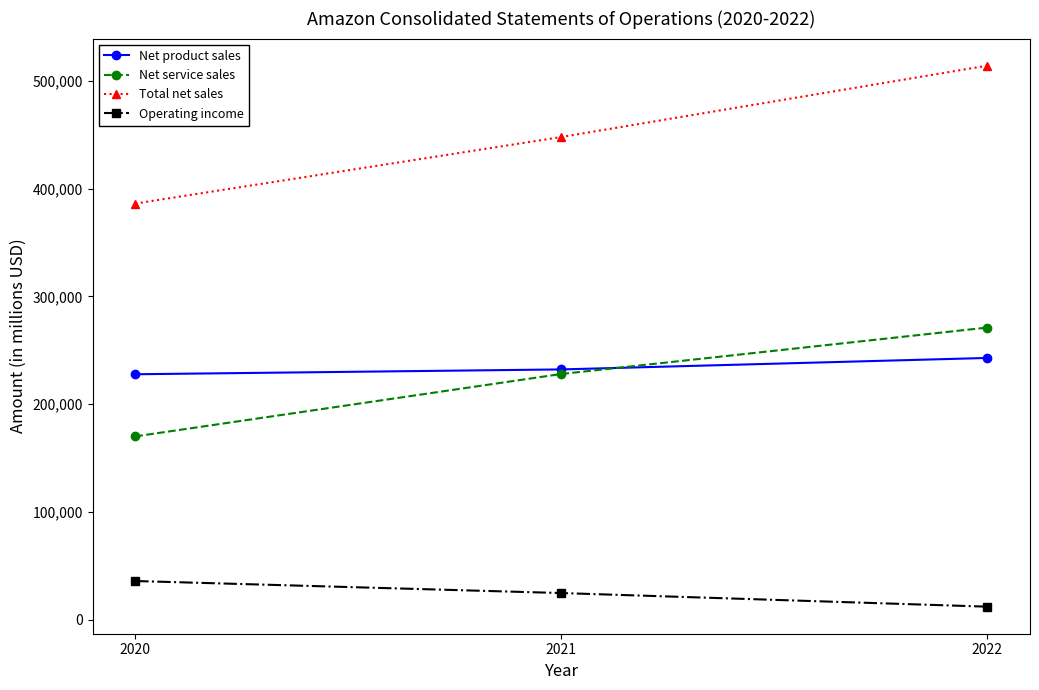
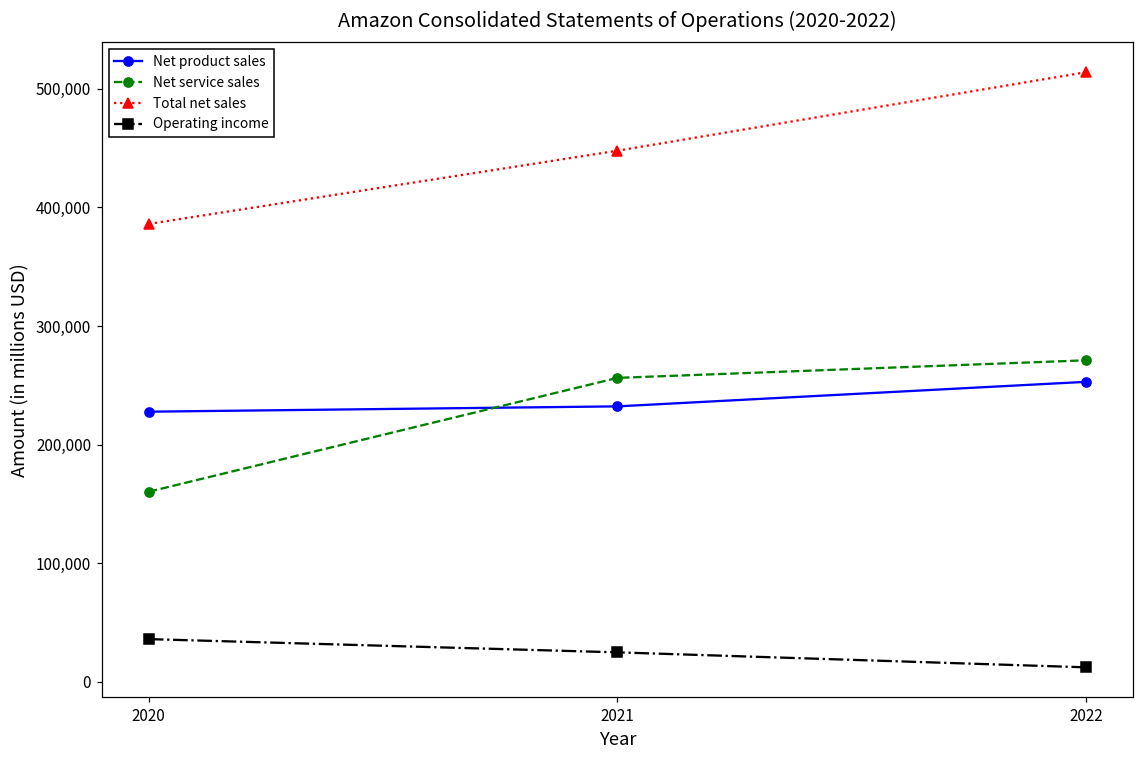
  {
    "Net product sales": {
      "2020": "228,000",
      "2021": "232,000",
-     "2022": "243,000"
+     "2022": "253,000"
    },
    "Net service sales": {
-     "2020": "170,000",
-     "2021": "228,000",
+     "2020": "160,000",
+     "2021": "256,000",
      "2022": "271,000"
    },
    "Total net sales": {
      "2020": "386,000",
      "2021": "448,000",
      "2022": "514,000"
    },
    "Operating income": {
      "2020": "36,000",
      "2021": "25,000",
      "2022": "12,000"
    }
  }
